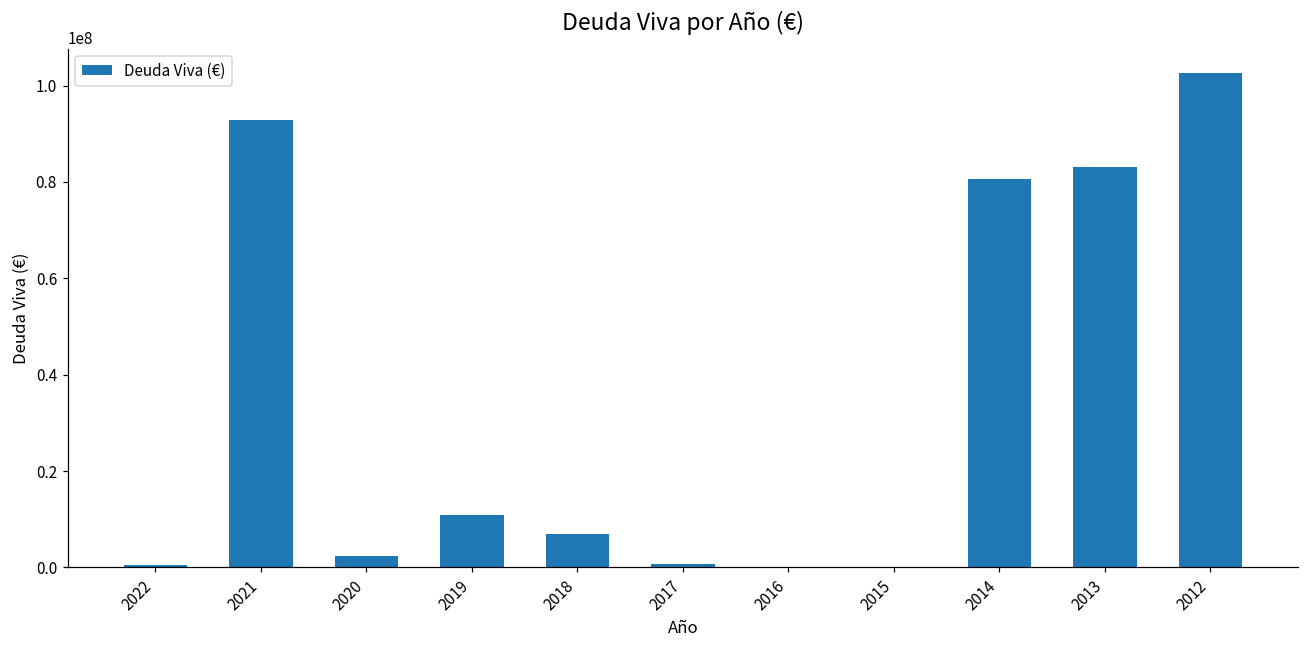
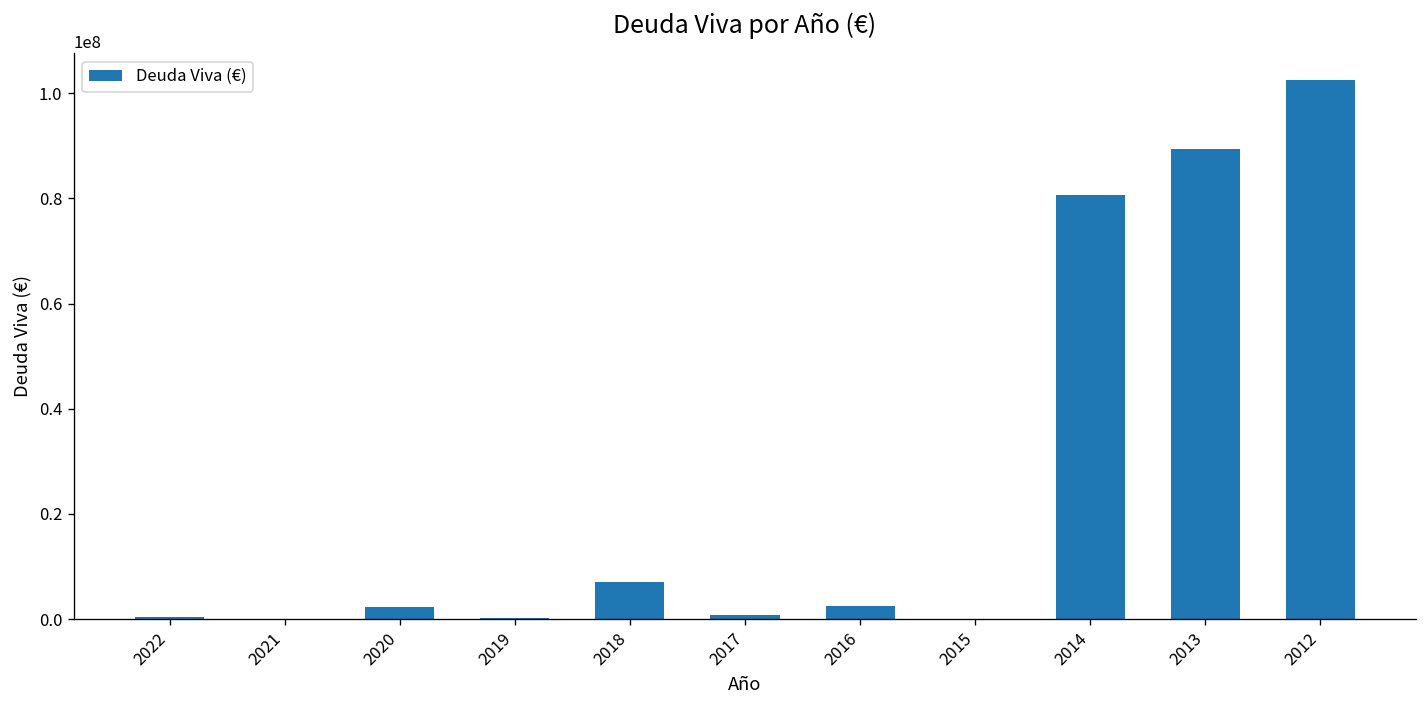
  {
-   "2021": 93000000,
+   "2021": 0,
    "2020": 2000000,
-   "2019": 11000000,
+   "2019": 0,
    "2018": 7000000,
    "2017": 1000000,
-   "2016": 0,
+   "2016": 2000000,
    "2014": 81000000,
-   "2013": 83000000,
+   "2013": 89000000,
    "2012": 103000000
  }
